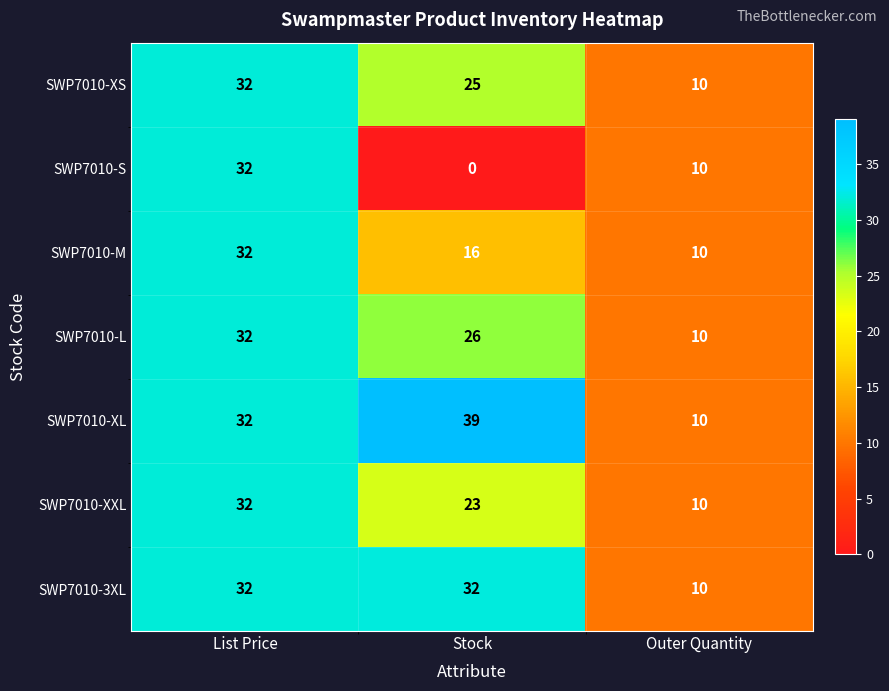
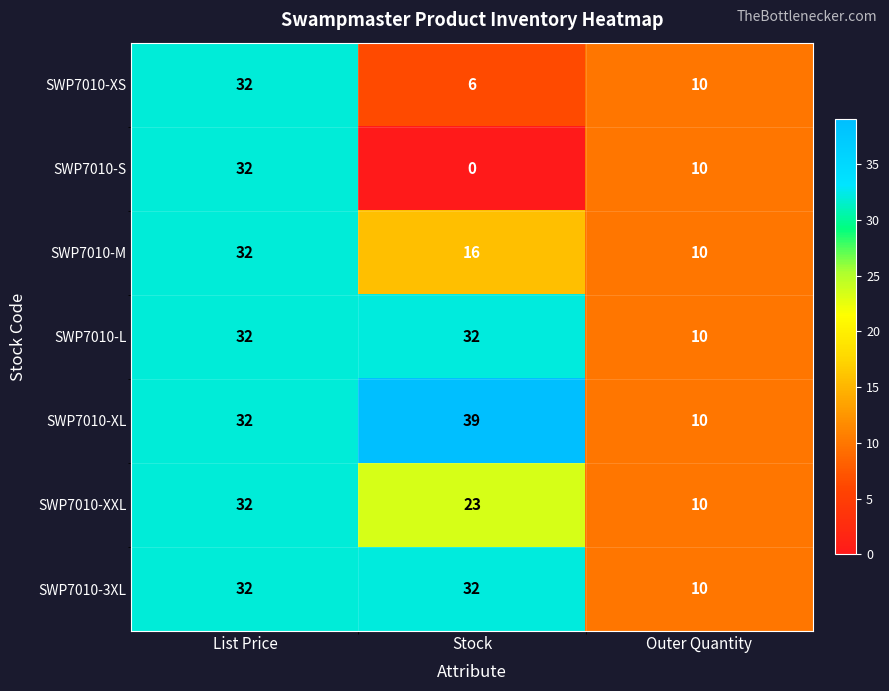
  {
    "SWP7010-XS": {
      "List Price": 32,
-     "Stock": 25,
+     "Stock": 6,
      "Outer Quantity": 10
    },
    "SWP7010-S": {
      "List Price": 32,
      "Stock": 0,
      "Outer Quantity": 10
    },
    "SWP7010-M": {
      "List Price": 32,
      "Stock": 16,
      "Outer Quantity": 10
    },
    "SWP7010-L": {
      "List Price": 32,
-     "Stock": 26,
+     "Stock": 32,
      "Outer Quantity": 10
    },
    "SWP7010-XL": {
      "List Price": 32,
      "Stock": 39,
      "Outer Quantity": 10
    },
    "SWP7010-XXL": {
      "List Price": 32,
      "Stock": 23,
      "Outer Quantity": 10
    },
    "SWP7010-3XL": {
      "List Price": 32,
      "Stock": 32,
      "Outer Quantity": 10
    }
  }
